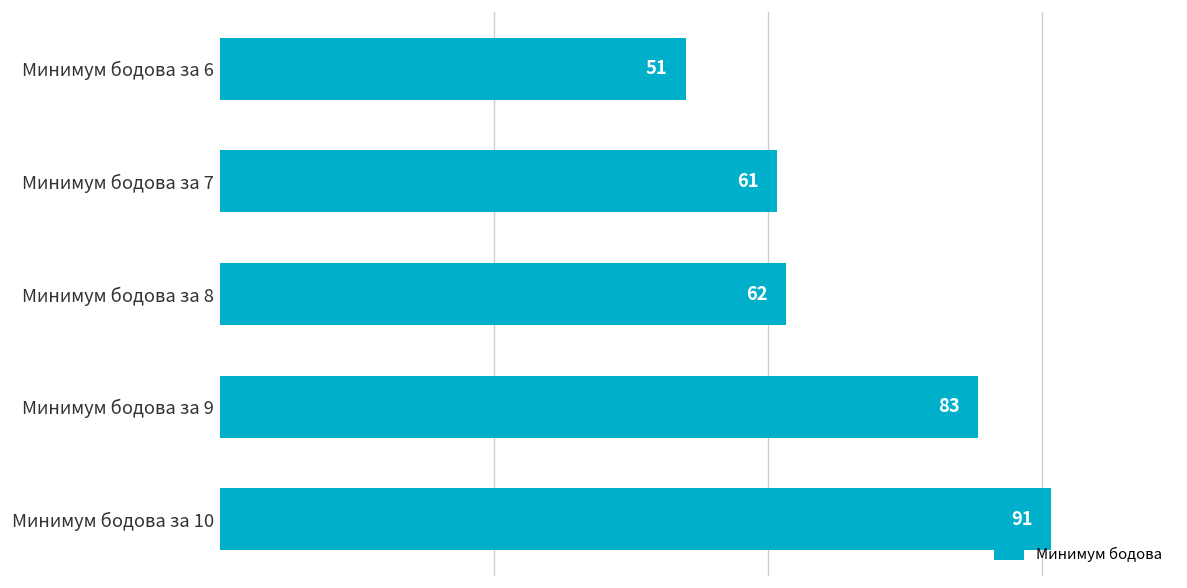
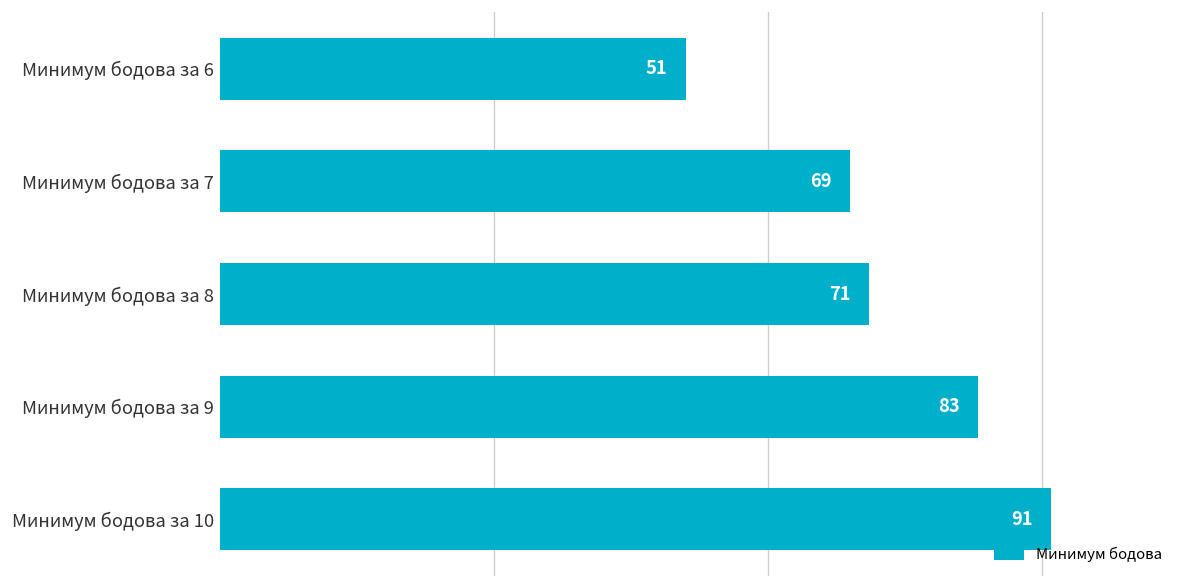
  {
    "Минимум бодова за 6": 51,
-   "Минимум бодова за 7": 61,
-   "Минимум бодова за 8": 62,
+   "Минимум бодова за 7": 69,
+   "Минимум бодова за 8": 71,
    "Минимум бодова за 9": 83,
    "Минимум бодова за 10": 91
  }
